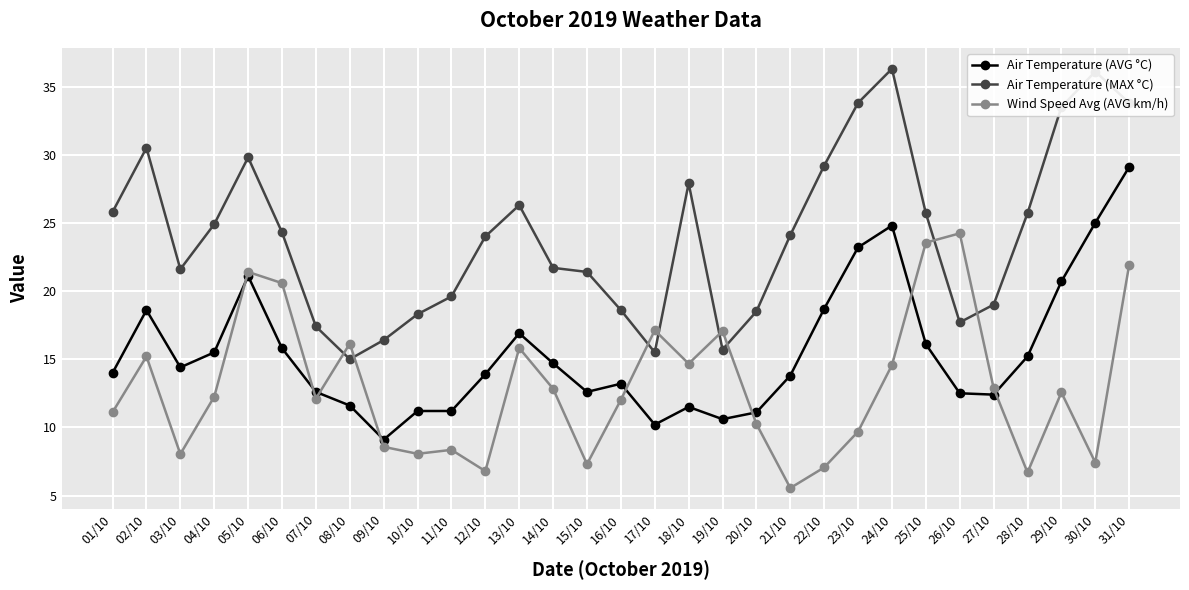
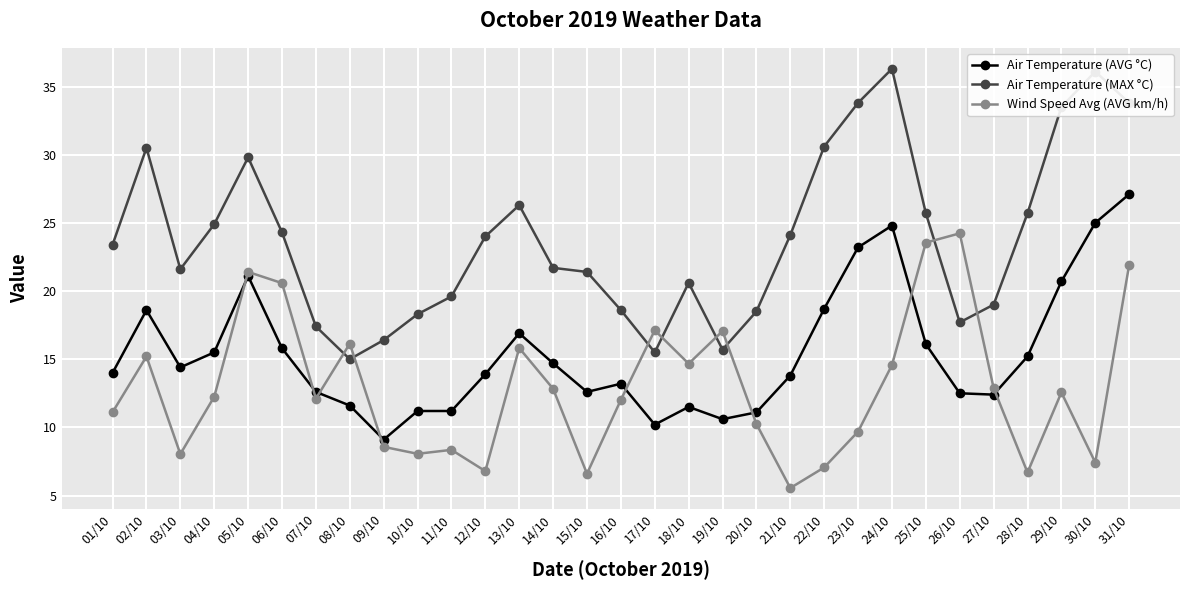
  {
    "Air Temperature (AVG °C)": {
      "01/10": 14.0,
      "02/10": 18.6,
      "03/10": 14.4,
      "04/10": 15.5,
      "05/10": 21.1,
      "06/10": 15.8,
      "07/10": 12.6,
      "08/10": 11.6,
      "09/10": 9.1,
      "10/10": 11.2,
      "11/10": 11.2,
      "12/10": 13.9,
      "13/10": 16.9,
      "14/10": 14.7,
      "15/10": 12.6,
      "16/10": 13.2,
      "17/10": 10.2,
      "18/10": 11.5,
      "19/10": 10.6,
      "20/10": 11.1,
      "21/10": 13.8,
      "22/10": 18.7,
      "23/10": 23.2,
      "24/10": 24.8,
      "25/10": 16.1,
      "26/10": 12.5,
      "27/10": 12.4,
      "28/10": 15.2,
      "29/10": 20.7,
      "30/10": 25.0,
-     "31/10": 29.1
+     "31/10": 27.1
    },
    "Air Temperature (MAX °C)": {
-     "01/10": 25.8,
+     "01/10": 23.4,
      "02/10": 30.5,
      "03/10": 21.6,
      "04/10": 24.9,
      "05/10": 29.8,
      "06/10": 24.3,
      "07/10": 17.4,
      "08/10": 15.0,
      "09/10": 16.4,
      "10/10": 18.3,
      "11/10": 19.6,
      "12/10": 24.0,
      "13/10": 26.3,
      "14/10": 21.7,
      "15/10": 21.4,
      "16/10": 18.6,
      "17/10": 15.5,
-     "18/10": 27.9,
+     "18/10": 20.6,
      "19/10": 15.7,
      "20/10": 18.5,
      "21/10": 24.1,
-     "22/10": 29.2,
+     "22/10": 30.6,
      "23/10": 33.8,
      "24/10": 36.3,
      "25/10": 25.7,
      "26/10": 17.7,
      "27/10": 19.0,
      "28/10": 25.7
    },
    "Wind Speed Avg (AVG km/h)": {
      "01/10": 11.1,
      "02/10": 15.2,
      "03/10": 8.0,
      "04/10": 12.3,
      "05/10": 21.4,
      "06/10": 20.6,
      "07/10": 12.1,
      "08/10": 16.1,
      "09/10": 8.6,
      "10/10": 8.1,
      "11/10": 8.4,
      "12/10": 6.8,
      "13/10": 15.8,
      "14/10": 12.8,
-     "15/10": 7.3,
+     "15/10": 6.6,
      "16/10": 12.0,
      "17/10": 17.1,
      "18/10": 14.7,
      "19/10": 17.1,
      "20/10": 10.3,
      "21/10": 5.6,
      "22/10": 7.1,
      "23/10": 9.7,
      "24/10": 14.6,
      "25/10": 23.6,
      "26/10": 24.2,
      "27/10": 12.9,
      "28/10": 6.7,
      "29/10": 12.6,
      "30/10": 7.4,
      "31/10": 21.9
    }
  }
